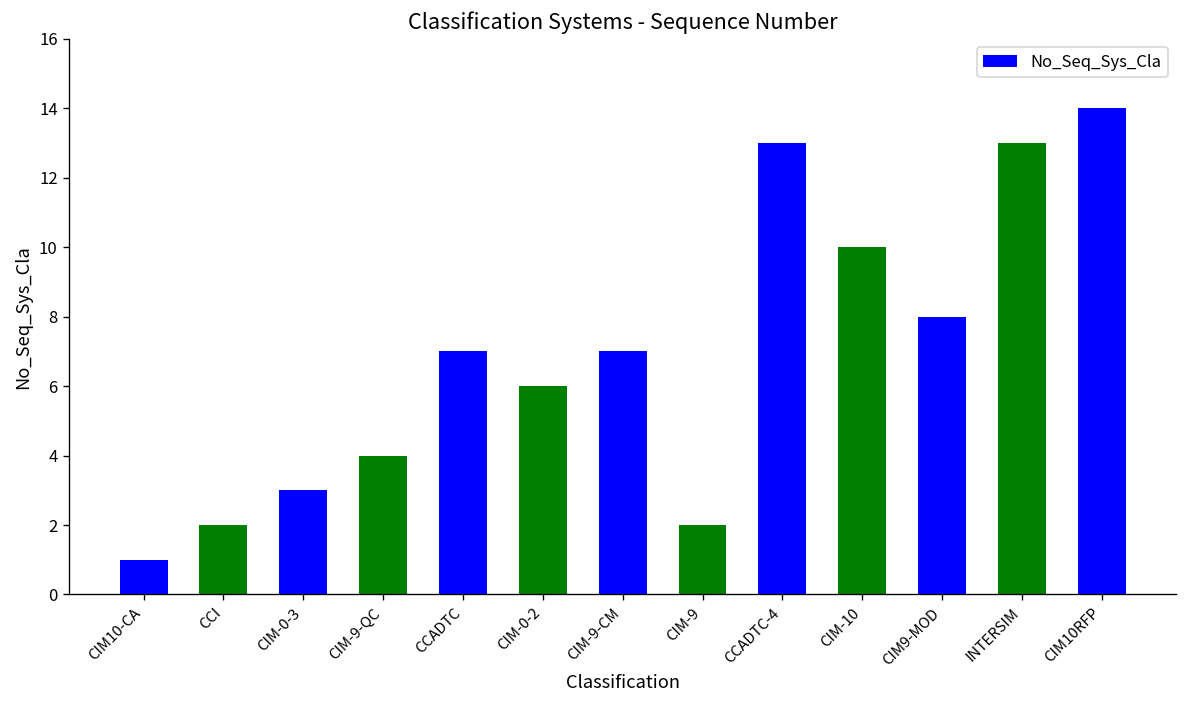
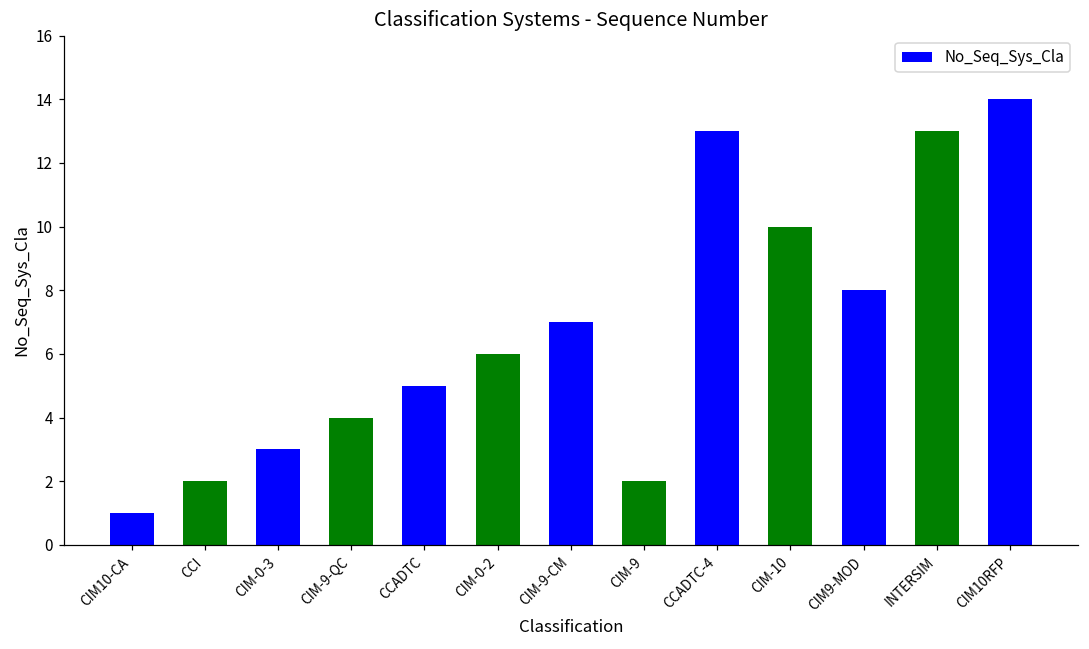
  {
    "CIM10-CA": 1,
    "CCI": 2,
    "CIM-0-3": 3,
    "CIM-9-QC": 4,
-   "CCADTC": 7,
+   "CCADTC": 5,
    "CIM-0-2": 6,
    "CIM-9-CM": 7,
    "CIM-9": 2,
    "CCADTC-4": 13,
    "CIM-10": 10,
    "CIM9-MOD": 8,
    "INTERSIM": 13,
    "CIM10RFP": 14
  }
